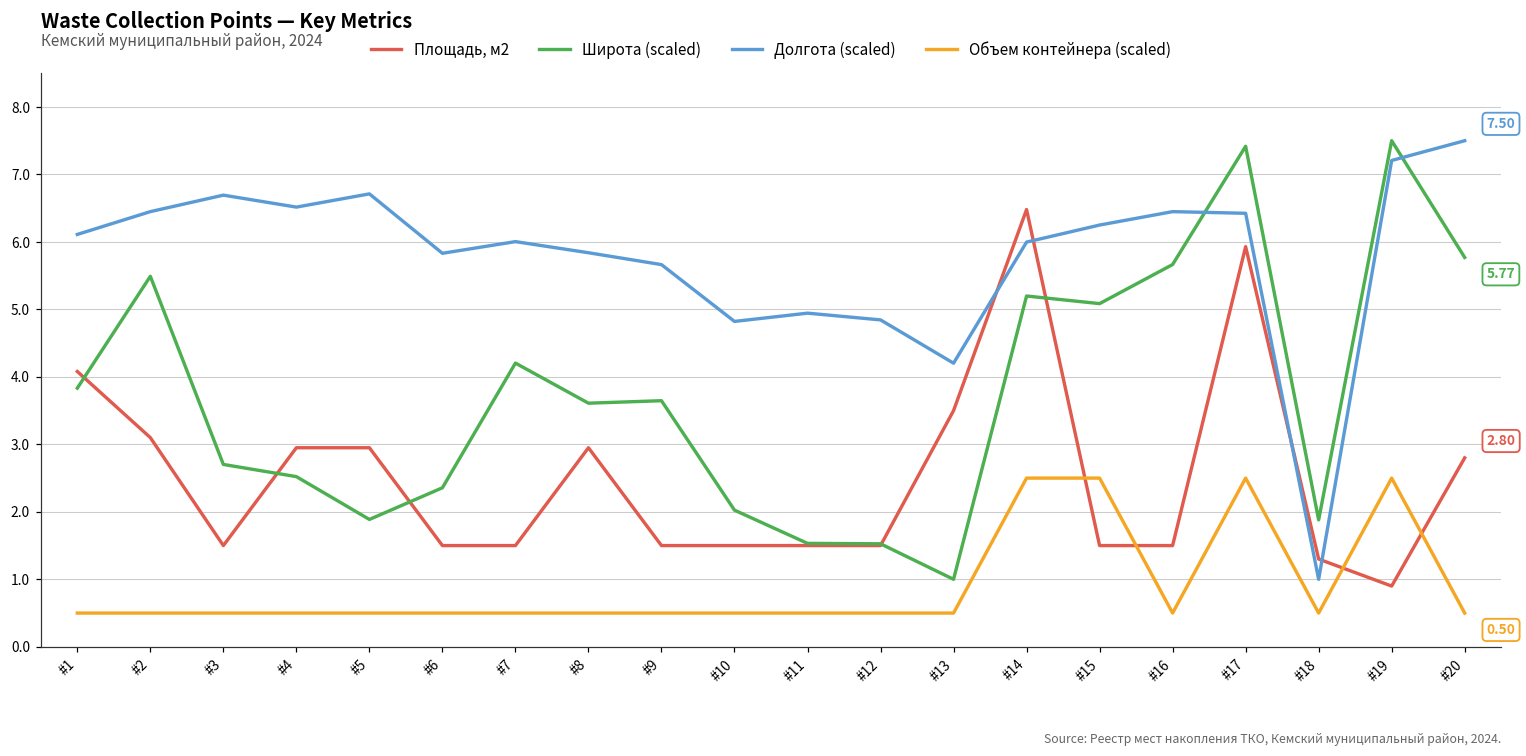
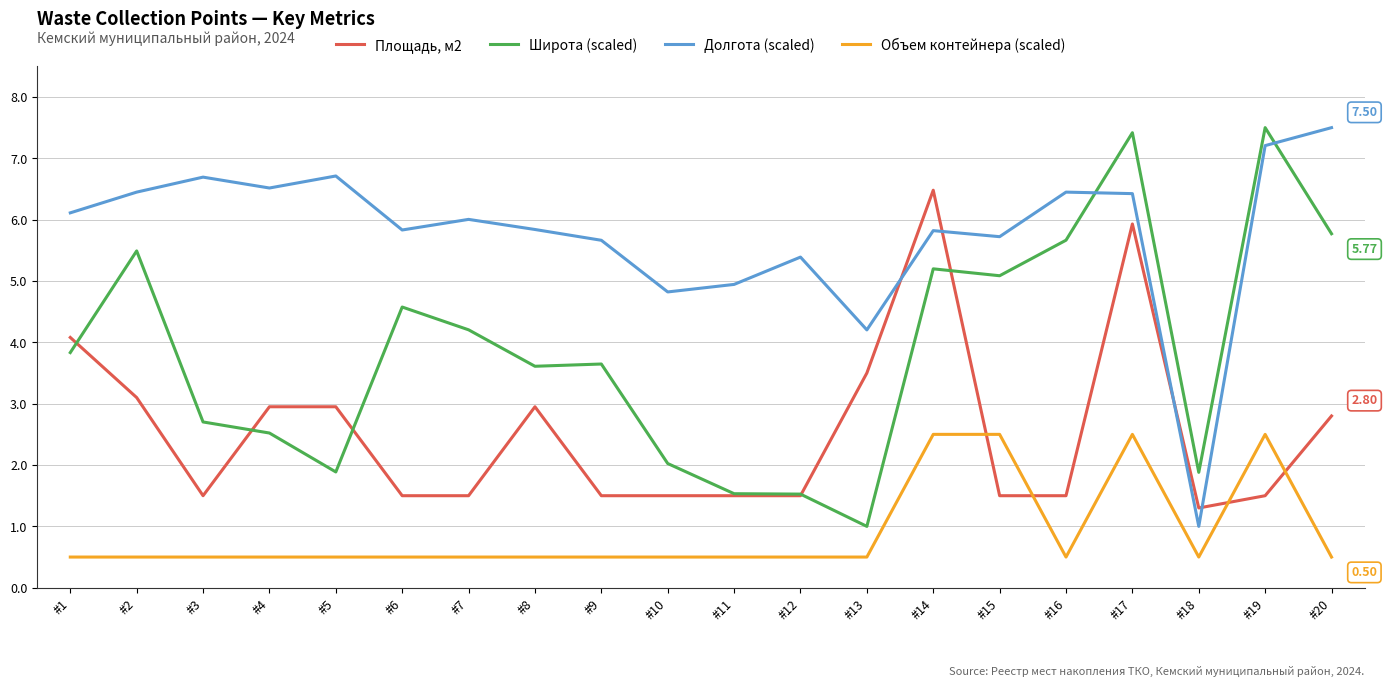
  {
    "Площадь, м2": {
      "#1": 4.1,
      "#2": 3.1,
      "#3": 1.5,
      "#4": 3.0,
      "#5": 3.0,
      "#6": 1.5,
      "#7": 1.5,
      "#8": 3.0,
      "#9": 1.5,
      "#10": 1.5,
      "#13": 3.5,
      "#14": 6.5,
      "#15": 1.5,
      "#16": 1.5,
      "#17": 5.9,
      "#18": 1.3,
-     "#19": 0.9
+     "#19": 1.5
    },
    "Широта (scaled)": {
      "#1": 3.8,
      "#2": 5.5,
      "#3": 2.7,
      "#4": 2.5,
      "#5": 1.9,
-     "#6": 2.4,
+     "#6": 4.6,
      "#7": 4.2,
      "#8": 3.6,
      "#9": 3.6,
      "#10": 2.0,
      "#13": 1.0,
      "#14": 5.2,
      "#15": 5.1,
      "#16": 5.7,
      "#17": 7.4,
      "#18": 1.9,
      "#19": 7.5
    },
    "Долгота (scaled)": {
      "#1": 6.1,
      "#2": 6.4,
      "#3": 6.7,
      "#4": 6.5,
      "#5": 6.7,
      "#6": 5.8,
      "#7": 6.0,
      "#8": 5.8,
      "#9": 5.7,
      "#10": 4.8,
      "#11": 4.9,
-     "#12": 4.8,
+     "#12": 5.4,
      "#13": 4.2,
-     "#14": 6.0,
-     "#15": 6.3,
+     "#14": 5.8,
+     "#15": 5.7,
      "#16": 6.4,
      "#17": 6.4,
      "#18": 1.0,
      "#19": 7.2
    },
    "Объем контейнера (scaled)": {
      "#1": 0.5,
      "#2": 0.5,
      "#3": 0.5,
      "#4": 0.5,
      "#5": 0.5,
      "#6": 0.5,
      "#7": 0.5,
      "#8": 0.5,
      "#9": 0.5,
      "#10": 0.5,
      "#11": 0.5,
      "#12": 0.5,
      "#13": 0.5,
      "#14": 2.5,
      "#15": 2.5,
      "#16": 0.5,
      "#17": 2.5,
      "#18": 0.5,
      "#19": 2.5
    }
  }
